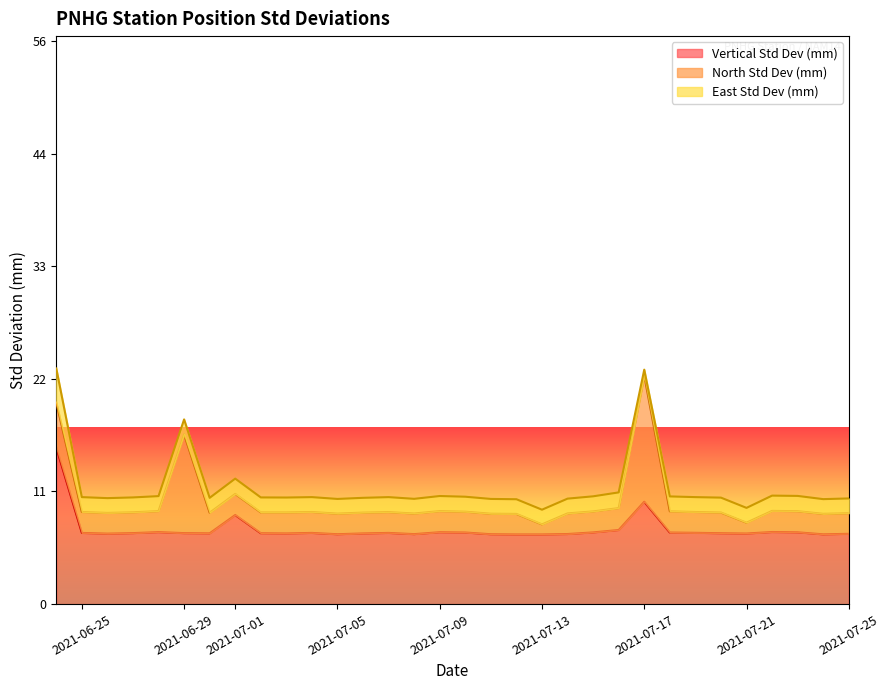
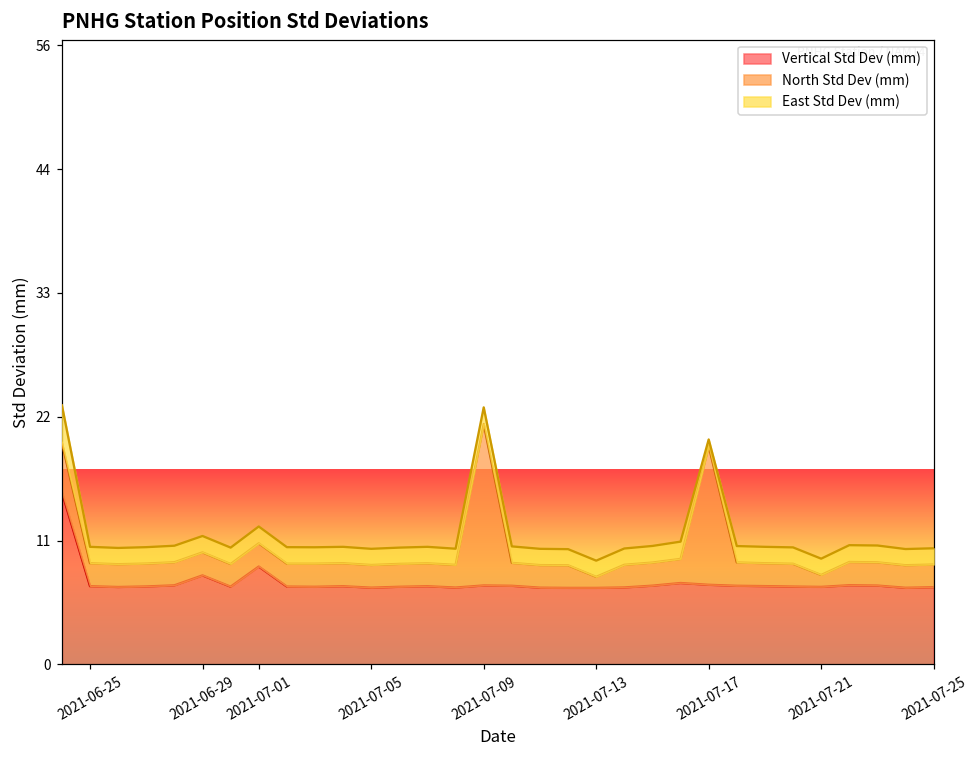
  {
    "Vertical Std Dev (mm)": {
      "2021-06-25": 7.1,
-     "2021-06-29": 7.1,
+     "2021-06-29": 8.1,
      "2021-07-01": 8.9,
      "2021-07-05": 7.0,
      "2021-07-09": 7.2,
      "2021-07-13": 6.9,
-     "2021-07-17": 10.2,
+     "2021-07-17": 7.2,
      "2021-07-21": 7.0,
      "2021-07-25": 7.0
    },
    "North Std Dev (mm)": {
      "2021-06-25": 2.1,
-     "2021-06-29": 9.8,
+     "2021-06-29": 2.1,
      "2021-07-01": 2.1,
      "2021-07-05": 2.1,
-     "2021-07-09": 2.1,
+     "2021-07-09": 14.6,
      "2021-07-13": 1.0,
      "2021-07-17": 12.5,
      "2021-07-21": 1.1,
      "2021-07-25": 2.0
    },
    "East Std Dev (mm)": {
      "2021-06-25": 1.5,
      "2021-06-29": 1.5,
      "2021-07-01": 1.5,
      "2021-07-05": 1.5,
      "2021-07-09": 1.5,
      "2021-07-13": 1.5,
      "2021-07-17": 0.6,
      "2021-07-21": 1.5,
      "2021-07-25": 1.5
    }
  }
